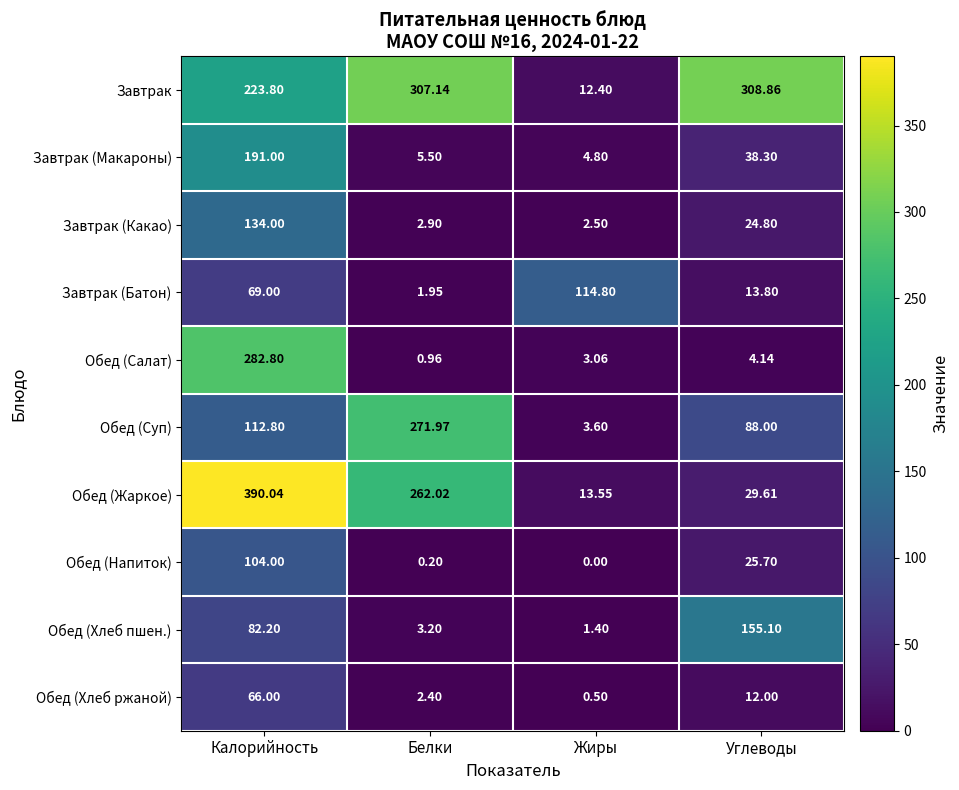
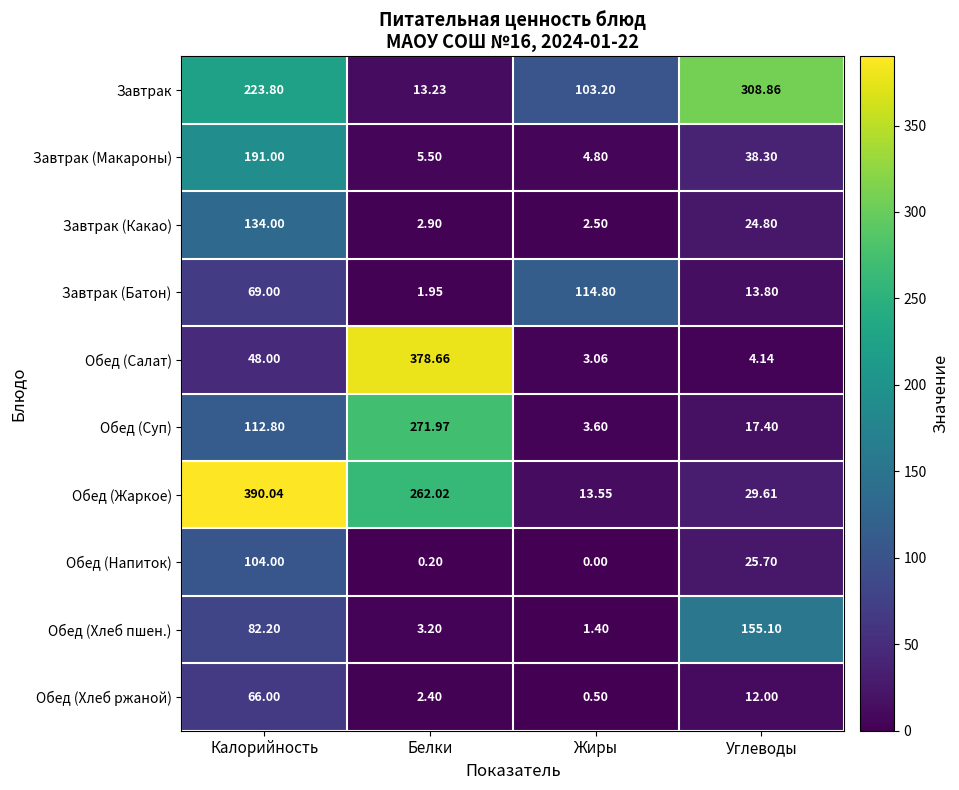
  {
    "Завтрак": {
      "Калорийность": 223.80,
-     "Белки": 307.14,
-     "Жиры": 12.40,
+     "Белки": 13.23,
+     "Жиры": 103.20,
      "Углеводы": 308.86
    },
    "Завтрак (Макароны)": {
      "Калорийность": 191.00,
      "Белки": 5.50,
      "Жиры": 4.80,
      "Углеводы": 38.30
    },
    "Завтрак (Какао)": {
      "Калорийность": 134.00,
      "Белки": 2.90,
      "Жиры": 2.50,
      "Углеводы": 24.80
    },
    "Завтрак (Батон)": {
      "Калорийность": 69.00,
      "Белки": 1.95,
      "Жиры": 114.80,
      "Углеводы": 13.80
    },
    "Обед (Салат)": {
-     "Калорийность": 282.80,
-     "Белки": 0.96,
+     "Калорийность": 48.00,
+     "Белки": 378.66,
      "Жиры": 3.06,
      "Углеводы": 4.14
    },
    "Обед (Суп)": {
      "Калорийность": 112.80,
      "Белки": 271.97,
      "Жиры": 3.60,
-     "Углеводы": 88.00
+     "Углеводы": 17.40
    },
    "Обед (Жаркое)": {
      "Калорийность": 390.04,
      "Белки": 262.02,
      "Жиры": 13.55,
      "Углеводы": 29.61
    },
    "Обед (Напиток)": {
      "Калорийность": 104.00,
      "Белки": 0.20,
      "Жиры": 0.00,
      "Углеводы": 25.70
    },
    "Обед (Хлеб пшен.)": {
      "Калорийность": 82.20,
      "Белки": 3.20,
      "Жиры": 1.40,
      "Углеводы": 155.10
    },
    "Обед (Хлеб ржаной)": {
      "Калорийность": 66.00,
      "Белки": 2.40,
      "Жиры": 0.50,
      "Углеводы": 12.00
    }
  }
